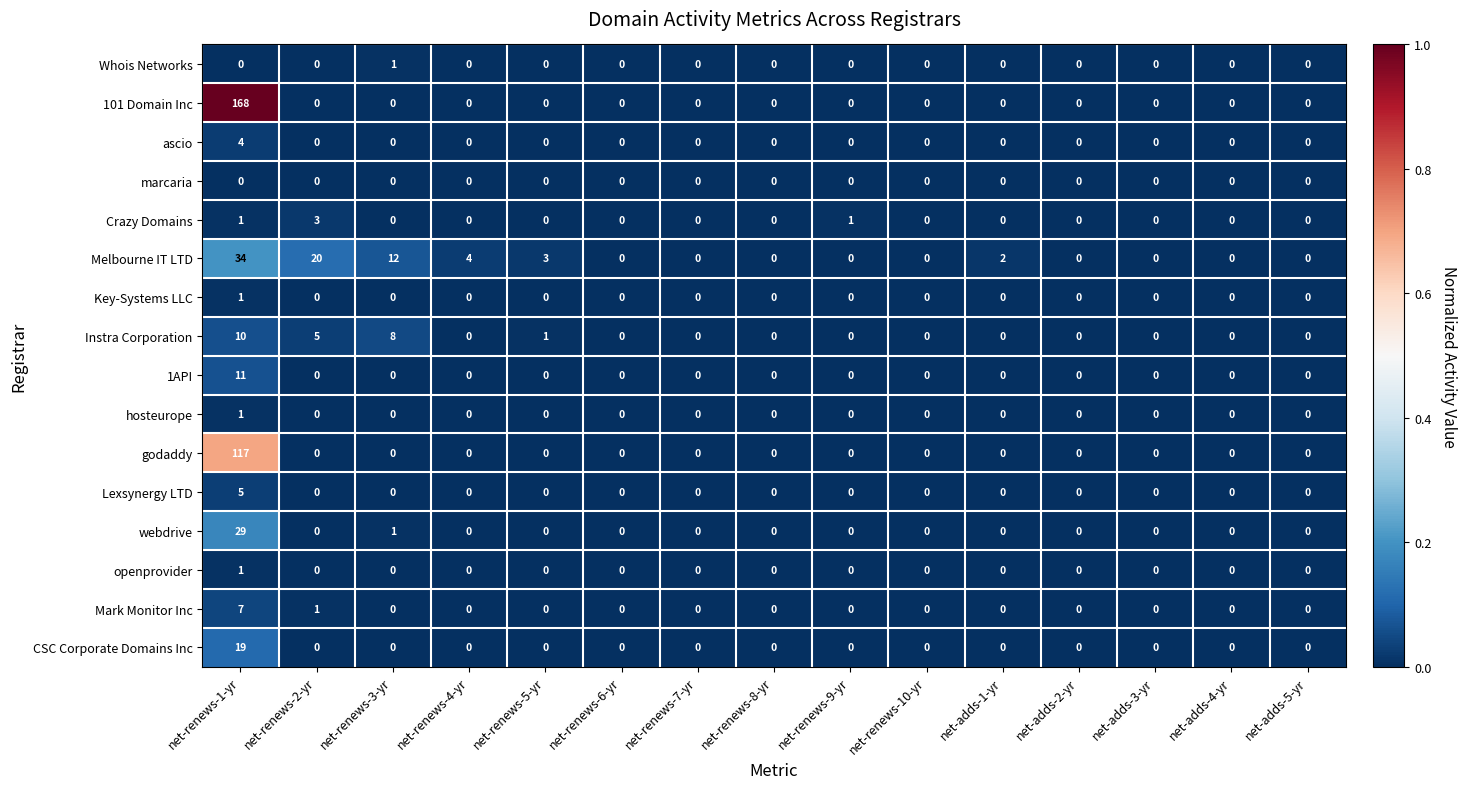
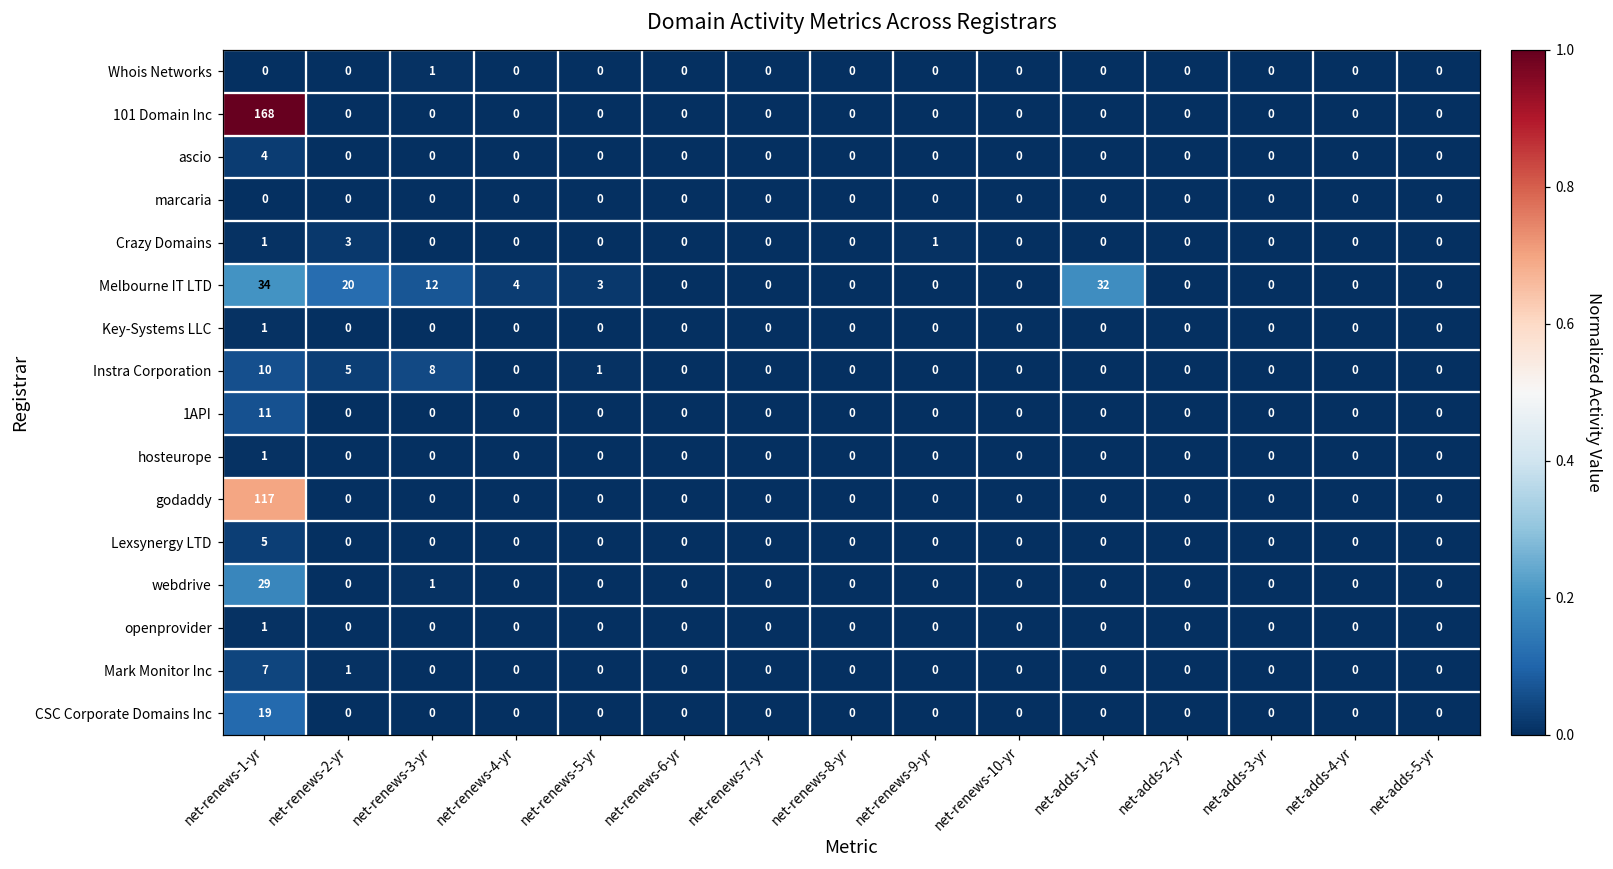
  {
    "Melbourne IT LTD": {
      "net-renews-1-yr": 34,
      "net-renews-2-yr": 20,
      "net-renews-3-yr": 12,
      "net-renews-4-yr": 4,
      "net-renews-5-yr": 3,
      "net-renews-6-yr": 0,
      "net-renews-7-yr": 0,
      "net-renews-8-yr": 0,
      "net-renews-9-yr": 0,
      "net-renews-10-yr": 0,
-     "net-adds-1-yr": 2,
+     "net-adds-1-yr": 32,
      "net-adds-2-yr": 0,
      "net-adds-3-yr": 0,
      "net-adds-4-yr": 0,
      "net-adds-5-yr": 0
    }
  }
